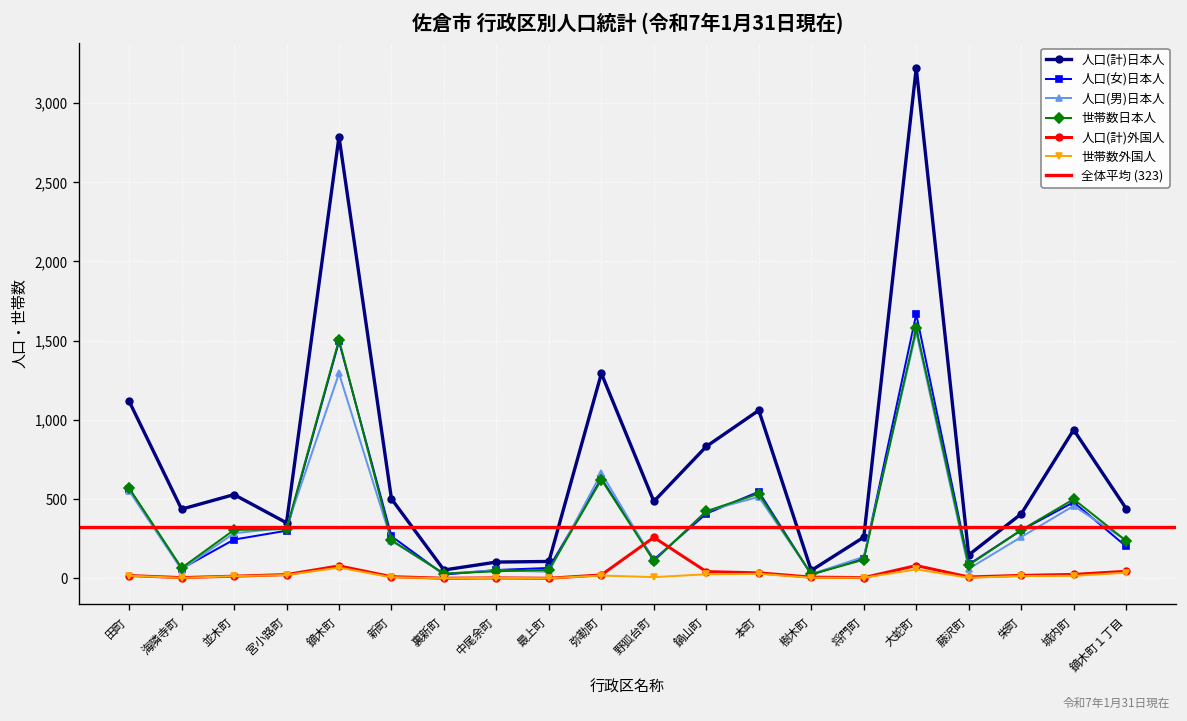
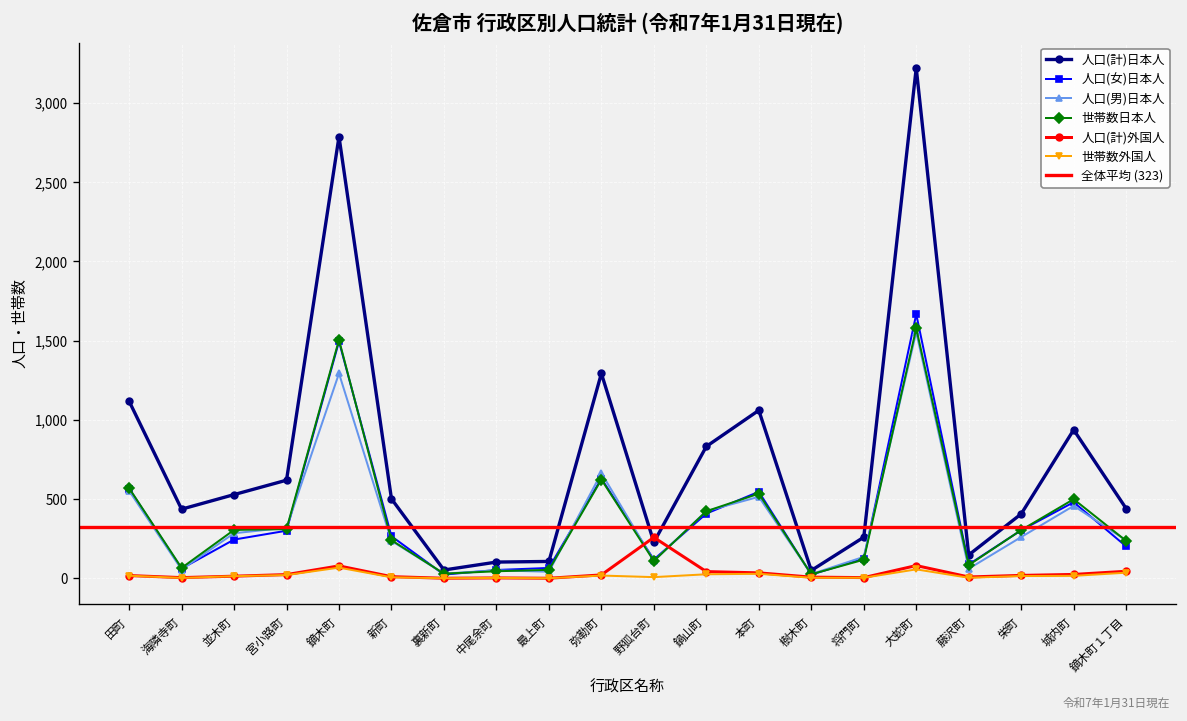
  {
    "人口(計)日本人": {
      "田町": "1,120",
      "海隣寺町": "440",
      "並木町": "530",
-     "宮小路町": "350",
+     "宮小路町": "620",
      "鏑木町": "2,790",
      "新町": "500",
      "裏新町": "50",
      "中尾余町": "100",
      "最上町": "110",
      "弥勒町": "1,290",
-     "野狐台町": "490",
+     "野狐台町": "230",
      "鍋山町": "830",
      "本町": "1,060",
      "樹木町": "50",
      "将門町": "260",
      "大蛇町": "3,220",
      "藤沢町": "150",
      "栄町": "410",
      "城内町": "940",
      "鏑木町１丁目": "440"
    },
    "人口(女)日本人": {
      "並木町": "240",
      "新町": "270",
      "大蛇町": "1,670",
      "鏑木町１丁目": "200"
    },
    "人口(男)日本人": {
      "並木町": "280",
      "鏑木町": "1,290",
      "弥勒町": "660",
      "本町": "510",
      "大蛇町": "1,550",
      "藤沢町": "60",
      "栄町": "260",
      "城内町": "460"
    },
    "世帯数日本人": {
      "並木町": "310",
      "大蛇町": "1,580"
    },
    "人口(計)外国人": {
      "野狐台町": "260",
      "大蛇町": "80"
    },
    "世帯数外国人": {
      "野狐台町": "10",
      "大蛇町": "60"
    }
  }
